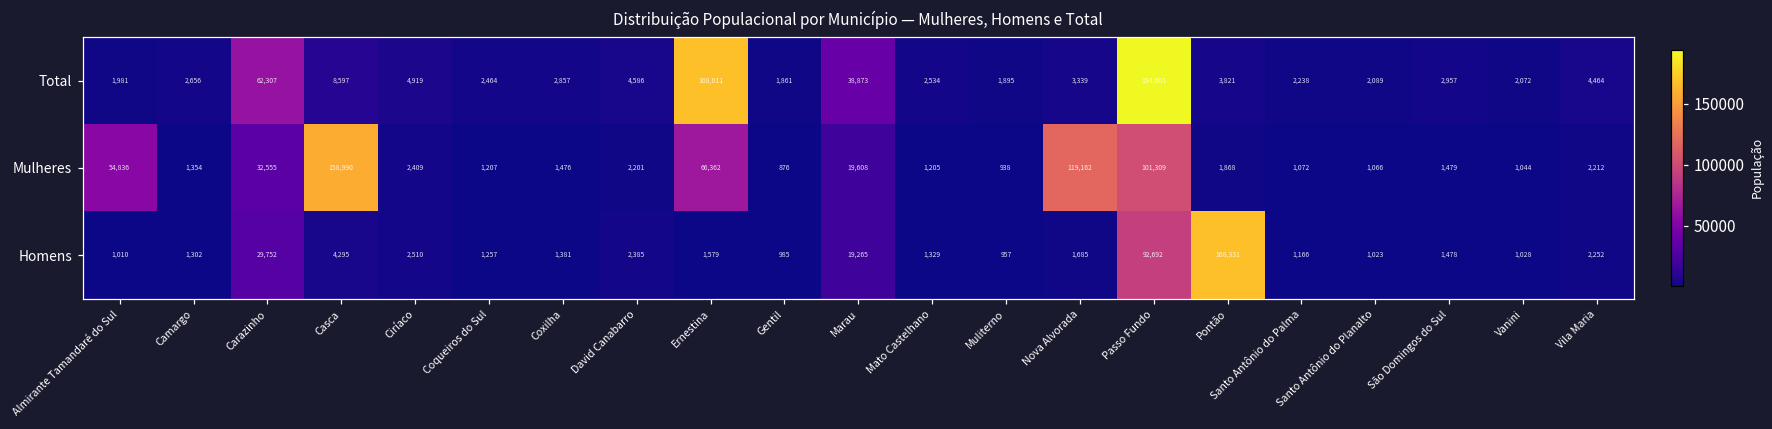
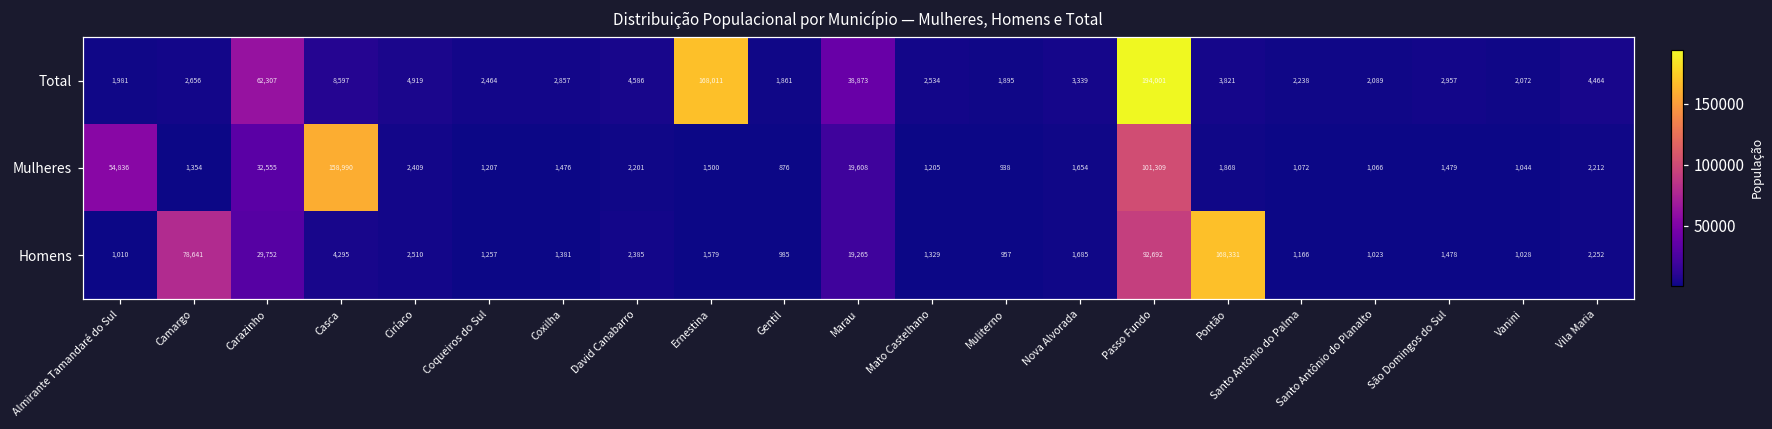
  {
    "Total": {
      "Almirante Tamandaré do Sul": "1,981",
      "Camargo": "2,656",
      "Carazinho": "62,307",
      "Casca": "8,597",
      "Ciríaco": "4,919",
      "Coqueiros do Sul": "2,464",
      "Coxilha": "2,857",
      "David Canabarro": "4,586",
      "Ernestina": "168,011",
      "Gentil": "1,861",
      "Marau": "38,873",
      "Mato Castelhano": "2,534",
      "Muliterno": "1,895",
      "Nova Alvorada": "3,339",
      "Passo Fundo": "194,001",
      "Pontão": "3,821",
      "Santo Antônio do Palma": "2,238",
      "Santo Antônio do Planalto": "2,089",
      "São Domingos do Sul": "2,957",
      "Vanini": "2,072",
      "Vila Maria": "4,464"
    },
    "Mulheres": {
      "Almirante Tamandaré do Sul": "54,836",
      "Camargo": "1,354",
      "Carazinho": "32,555",
      "Casca": "158,990",
      "Ciríaco": "2,409",
      "Coqueiros do Sul": "1,207",
      "Coxilha": "1,476",
      "David Canabarro": "2,201",
-     "Ernestina": "66,362",
+     "Ernestina": "1,500",
      "Gentil": "876",
      "Marau": "19,608",
      "Mato Castelhano": "1,205",
      "Muliterno": "938",
-     "Nova Alvorada": "119,162",
+     "Nova Alvorada": "1,654",
      "Passo Fundo": "101,309",
      "Pontão": "1,868",
      "Santo Antônio do Palma": "1,072",
      "Santo Antônio do Planalto": "1,066",
      "São Domingos do Sul": "1,479",
      "Vanini": "1,044",
      "Vila Maria": "2,212"
    },
    "Homens": {
      "Almirante Tamandaré do Sul": "1,010",
-     "Camargo": "1,302",
+     "Camargo": "78,641",
      "Carazinho": "29,752",
      "Casca": "4,295",
      "Ciríaco": "2,510",
      "Coqueiros do Sul": "1,257",
      "Coxilha": "1,381",
      "David Canabarro": "2,385",
      "Ernestina": "1,579",
      "Gentil": "985",
      "Marau": "19,265",
      "Mato Castelhano": "1,329",
      "Muliterno": "957",
      "Nova Alvorada": "1,685",
      "Passo Fundo": "92,692",
      "Pontão": "168,331",
      "Santo Antônio do Palma": "1,166",
      "Santo Antônio do Planalto": "1,023",
      "São Domingos do Sul": "1,478",
      "Vanini": "1,028",
      "Vila Maria": "2,252"
    }
  }
